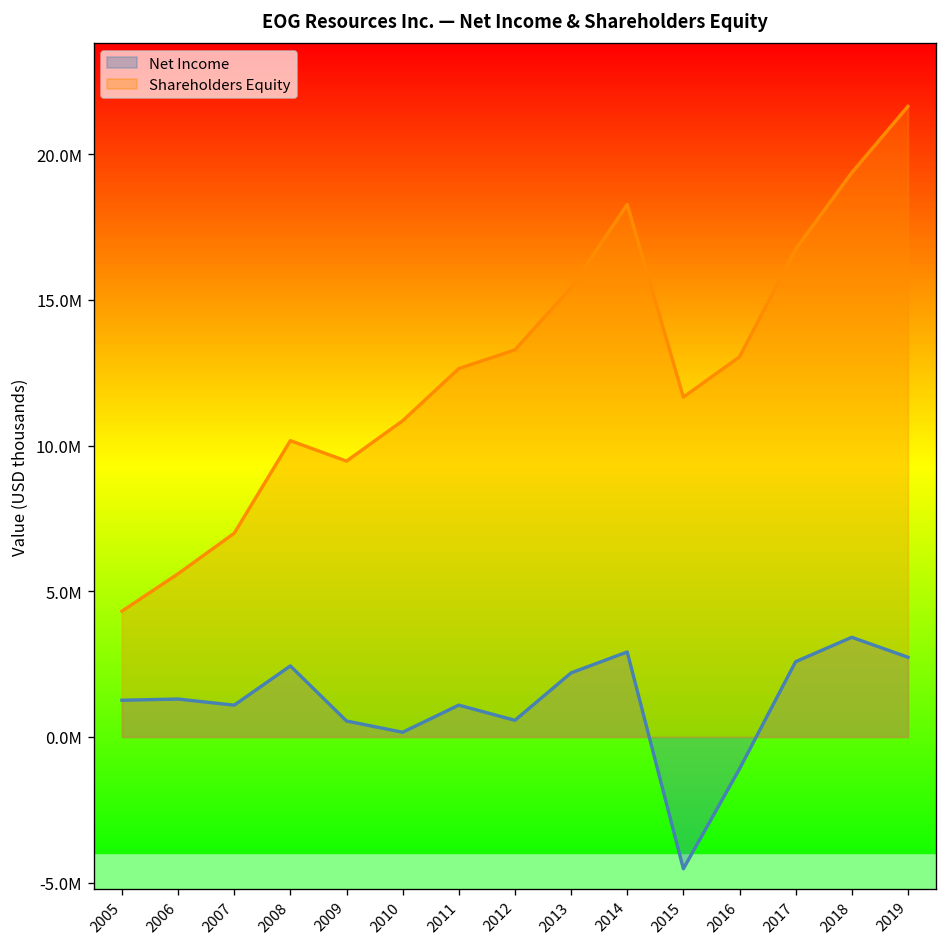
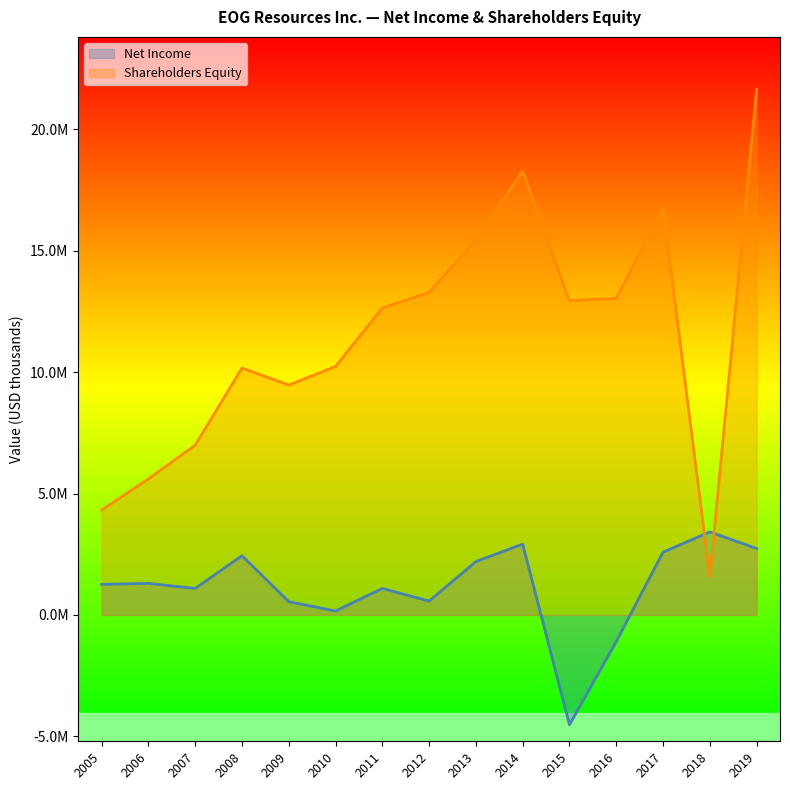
  {
    "Shareholders Equity": {
      "2005": 4300000,
      "2006": 5600000,
      "2007": 7000000,
      "2008": 10200000,
      "2009": 9500000,
-     "2010": 10900000,
+     "2010": 10200000,
      "2011": 12600000,
      "2012": 13300000,
      "2013": 15400000,
      "2014": 18300000,
-     "2015": 11700000,
+     "2015": 12900000,
      "2016": 13000000,
      "2017": 16700000,
-     "2018": 19400000,
+     "2018": 1600000,
      "2019": 21600000
    }
  }
